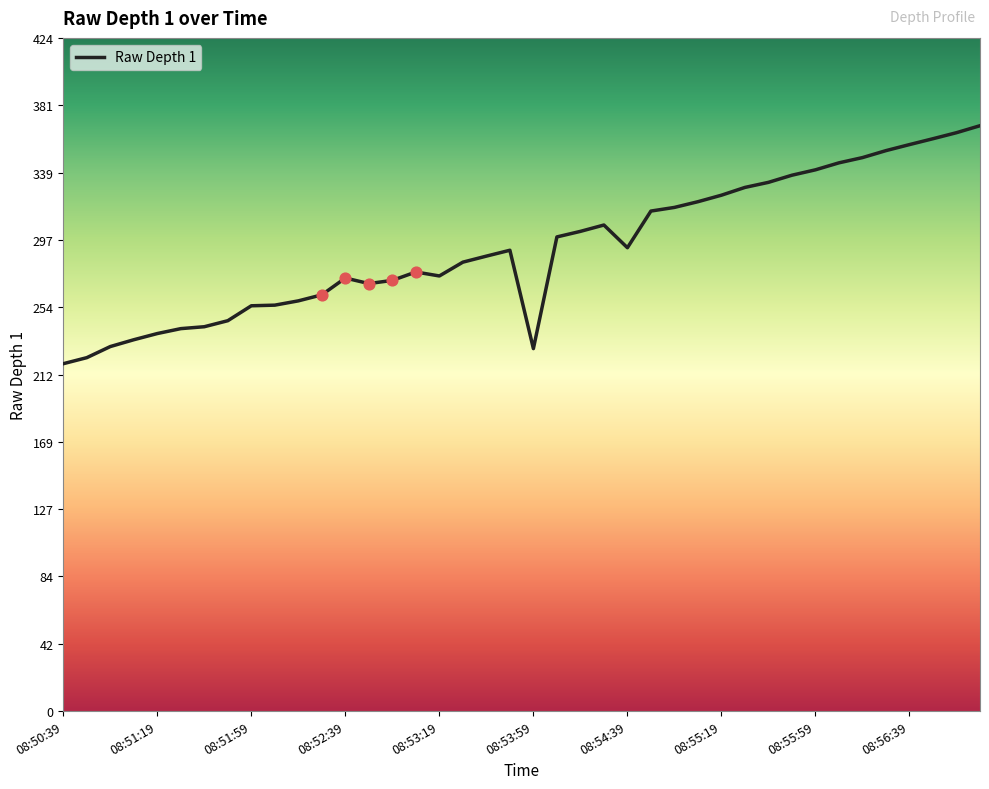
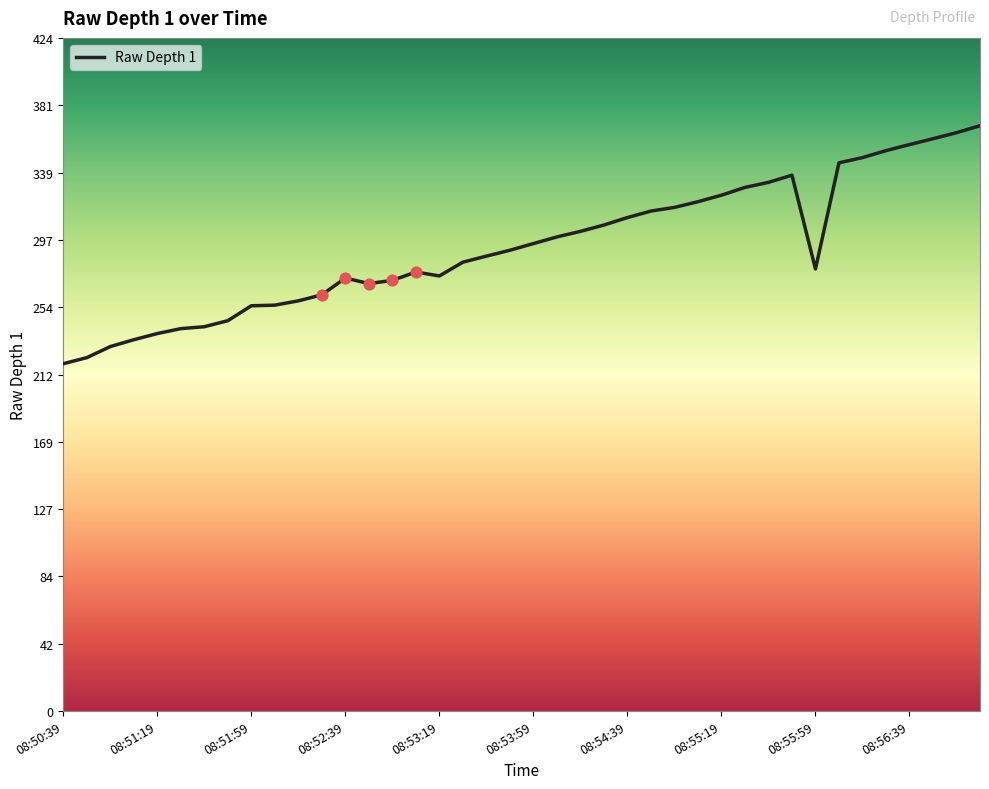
  {
    "Raw Depth 1": {
      "08:50:39": 219,
      "08:51:19": 238,
      "08:51:59": 256,
      "08:53:19": 274,
-     "08:53:59": 229,
-     "08:54:39": 292,
+     "08:53:59": 295,
+     "08:54:39": 311,
      "08:55:19": 325,
-     "08:55:59": 341,
+     "08:55:59": 279,
      "08:56:39": 357
    }
  }
